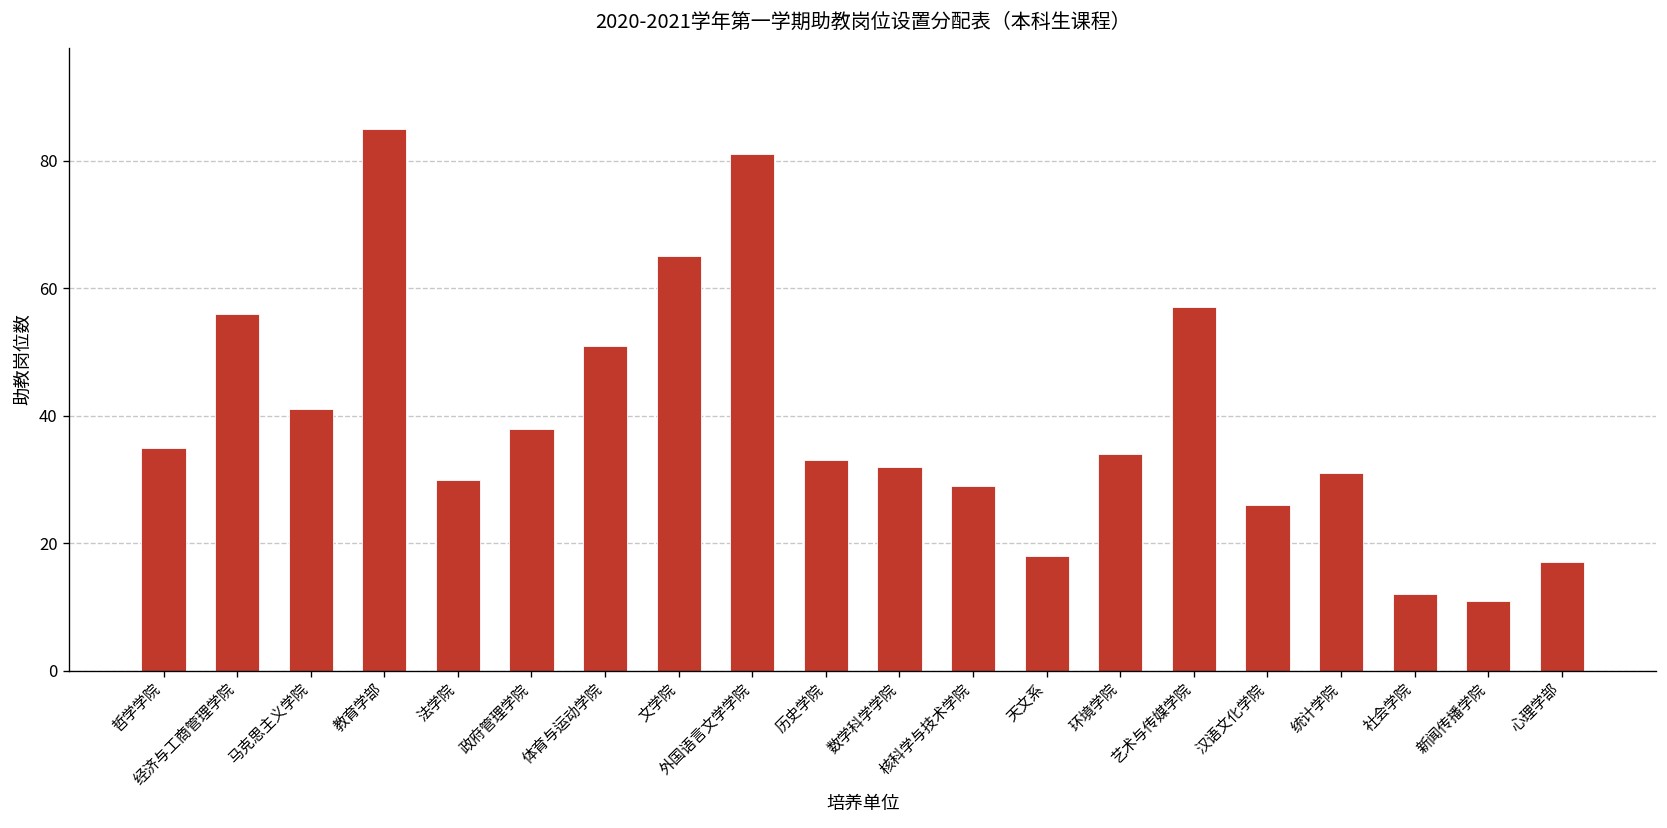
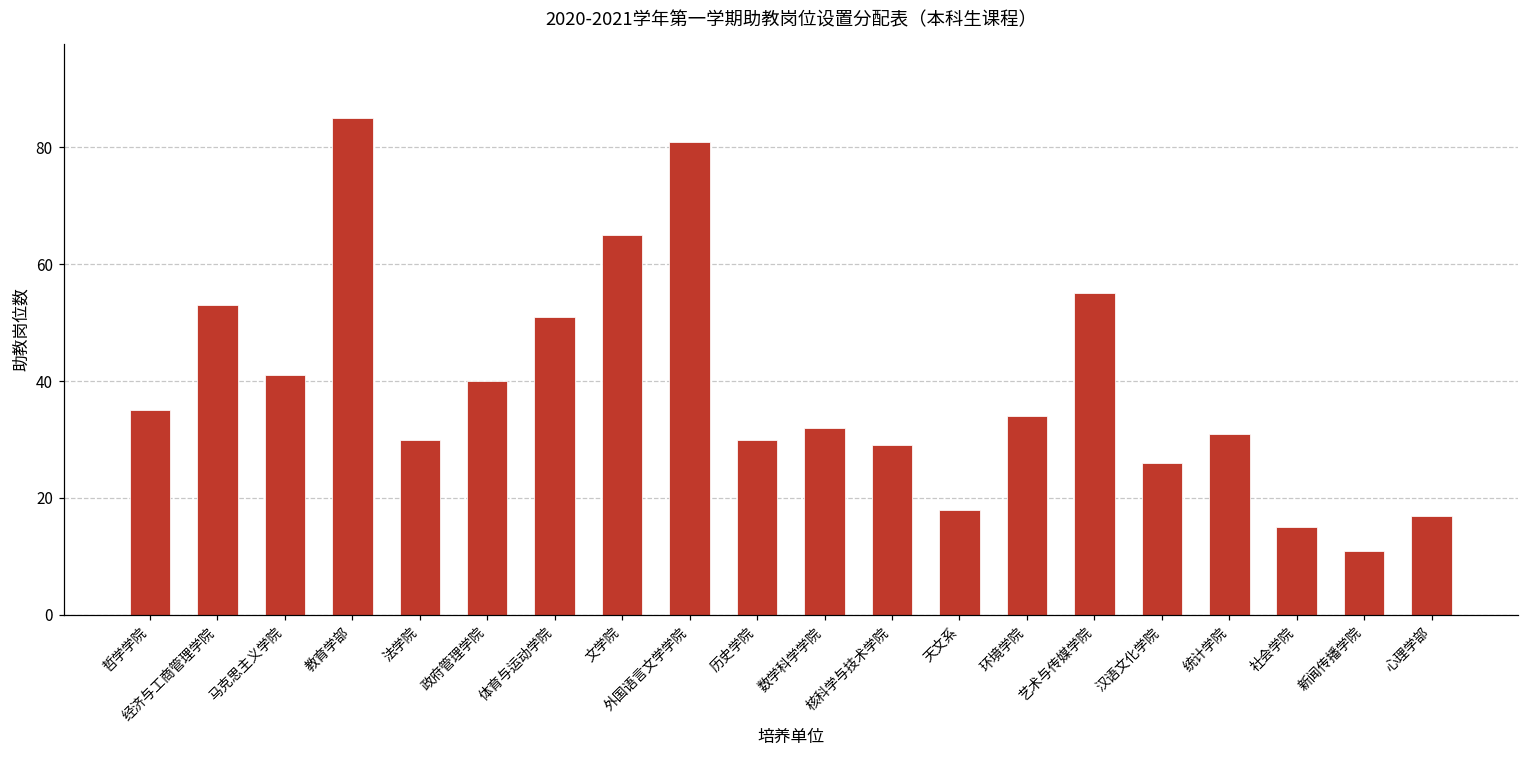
  {
    "哲学学院": 35,
-   "经济与工商管理学院": 56,
+   "经济与工商管理学院": 53,
    "马克思主义学院": 41,
    "教育学部": 85,
    "法学院": 30,
-   "政府管理学院": 38,
+   "政府管理学院": 40,
    "体育与运动学院": 51,
    "文学院": 65,
    "外国语言文学学院": 81,
-   "历史学院": 33,
+   "历史学院": 30,
    "数学科学学院": 32,
    "核科学与技术学院": 29,
    "天文系": 18,
    "环境学院": 34,
-   "艺术与传媒学院": 57,
+   "艺术与传媒学院": 55,
    "汉语文化学院": 26,
    "统计学院": 31,
-   "社会学院": 12,
+   "社会学院": 15,
    "新闻传播学院": 11,
    "心理学部": 17
  }
